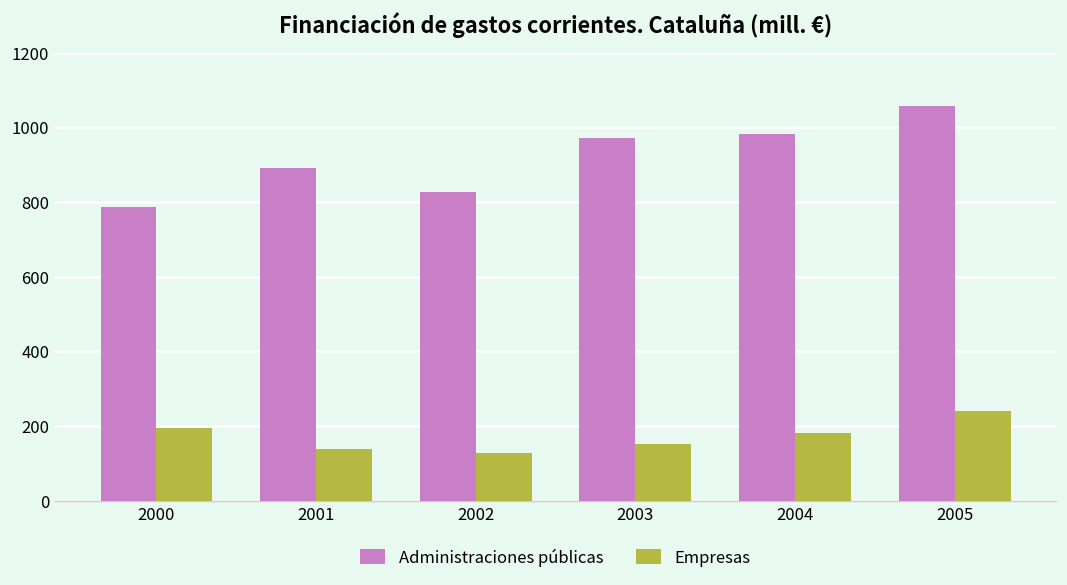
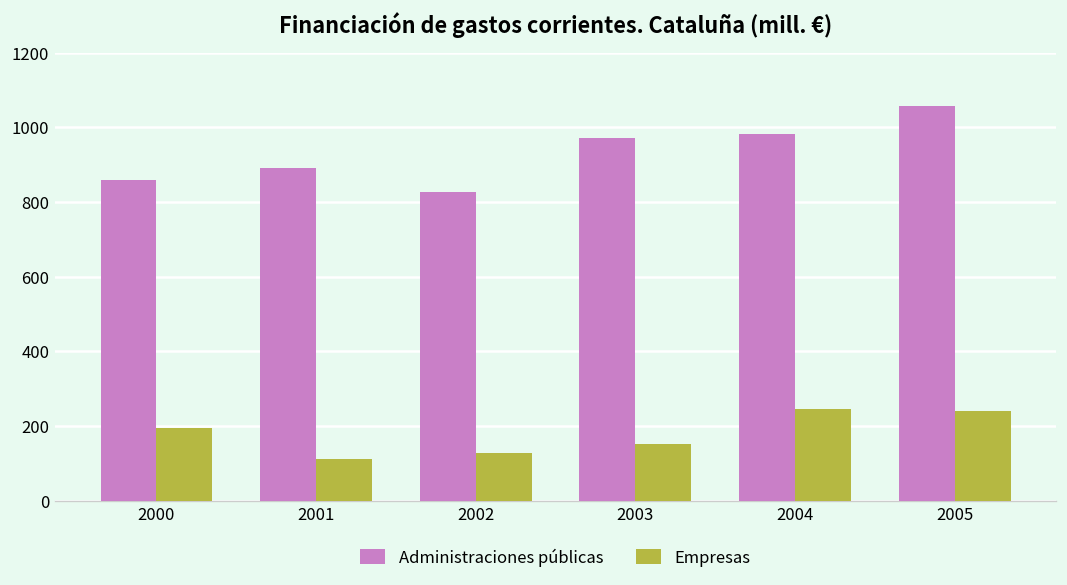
  {
    "Administraciones públicas": {
-     "2000": 790,
+     "2000": 860,
      "2001": 890,
      "2002": 830,
      "2003": 970,
      "2004": 980,
      "2005": 1060
    },
    "Empresas": {
      "2000": 190,
-     "2001": 140,
+     "2001": 110,
      "2002": 130,
      "2003": 150,
-     "2004": 180,
+     "2004": 250,
      "2005": 240
    }
  }
